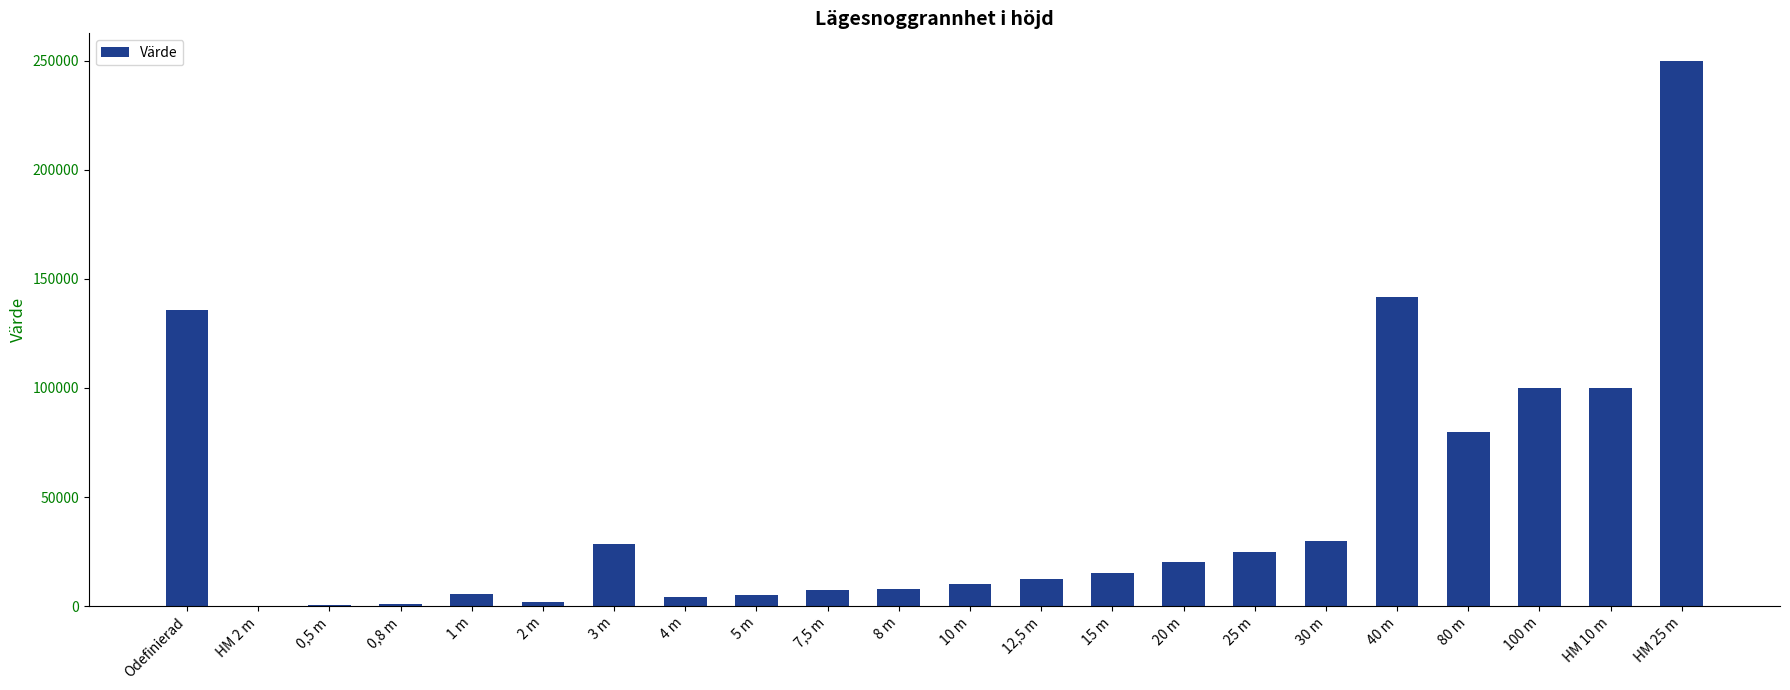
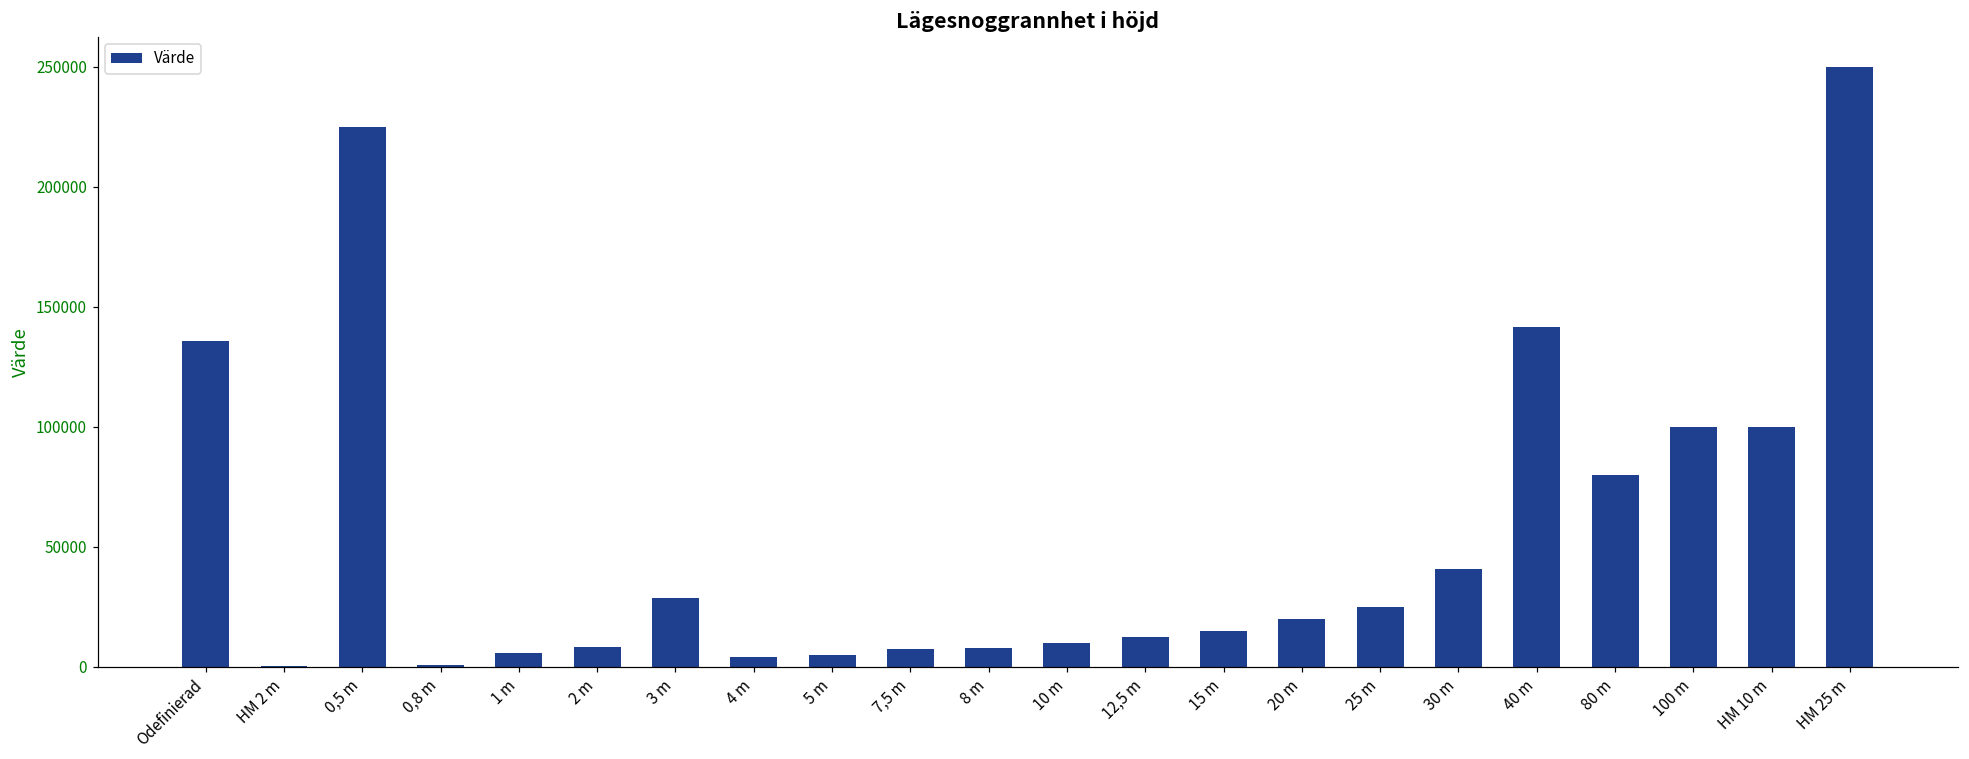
  {
    "Odefinierad": 136000,
-   "0,5 m": 1000,
+   "0,5 m": 225000,
    "1 m": 6000,
-   "2 m": 2000,
+   "2 m": 8000,
    "3 m": 29000,
    "4 m": 4000,
    "5 m": 5000,
    "7,5 m": 8000,
    "8 m": 8000,
    "10 m": 10000,
    "12,5 m": 13000,
    "15 m": 15000,
    "20 m": 20000,
    "25 m": 25000,
-   "30 m": 30000,
+   "30 m": 41000,
    "40 m": 142000,
    "80 m": 80000,
    "100 m": 100000,
    "HM 10 m": 100000,
    "HM 25 m": 250000
  }
